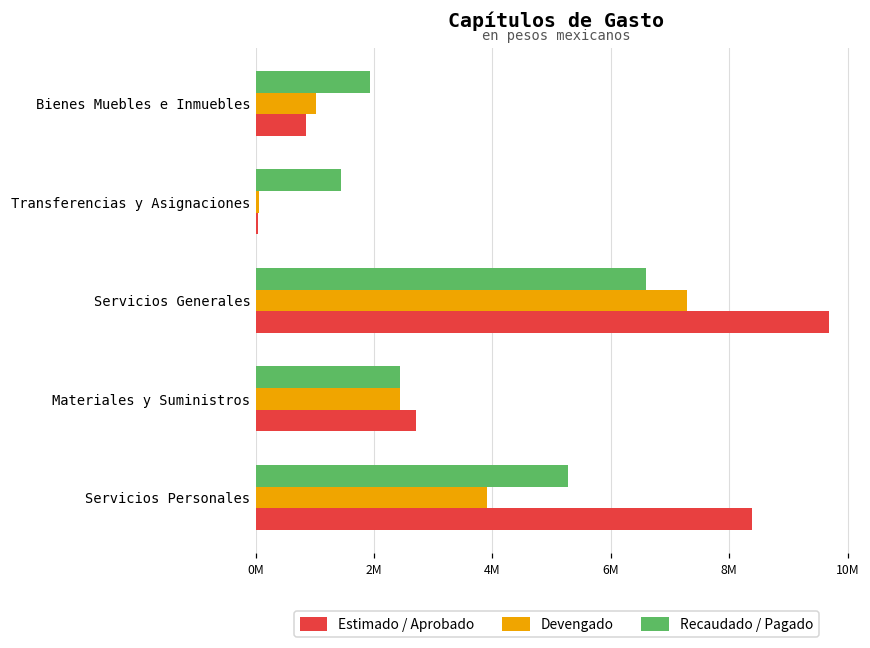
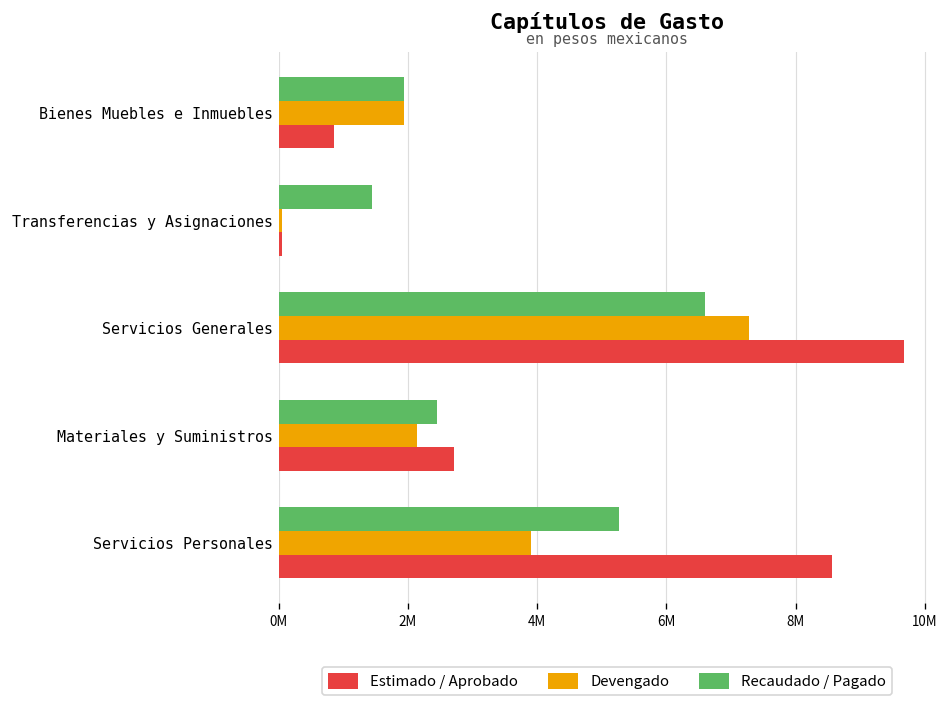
  {
    "Estimado / Aprobado": {
      "Bienes Muebles e Inmuebles": 900000,
      "Servicios Generales": 9700000,
      "Materiales y Suministros": 2700000,
-     "Servicios Personales": 8400000
+     "Servicios Personales": 8600000
    },
    "Devengado": {
-     "Bienes Muebles e Inmuebles": 1000000,
+     "Bienes Muebles e Inmuebles": 1900000,
      "Transferencias y Asignaciones": 100000,
      "Servicios Generales": 7300000,
-     "Materiales y Suministros": 2400000,
+     "Materiales y Suministros": 2100000,
      "Servicios Personales": 3900000
    },
    "Recaudado / Pagado": {
      "Bienes Muebles e Inmuebles": 1900000,
      "Transferencias y Asignaciones": 1400000,
      "Servicios Generales": 6600000,
      "Materiales y Suministros": 2400000,
      "Servicios Personales": 5300000
    }
  }
